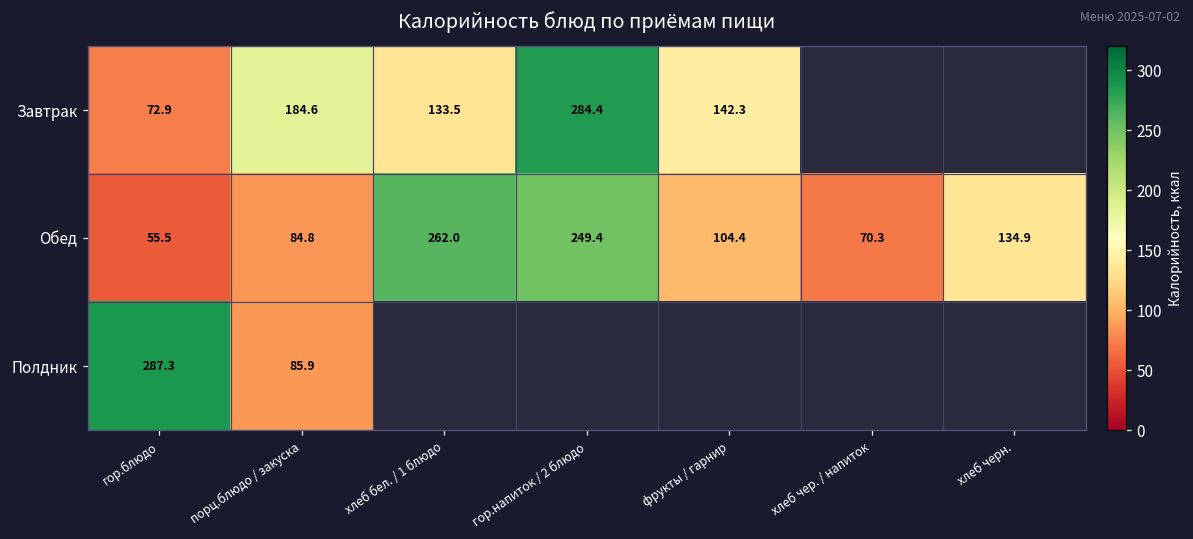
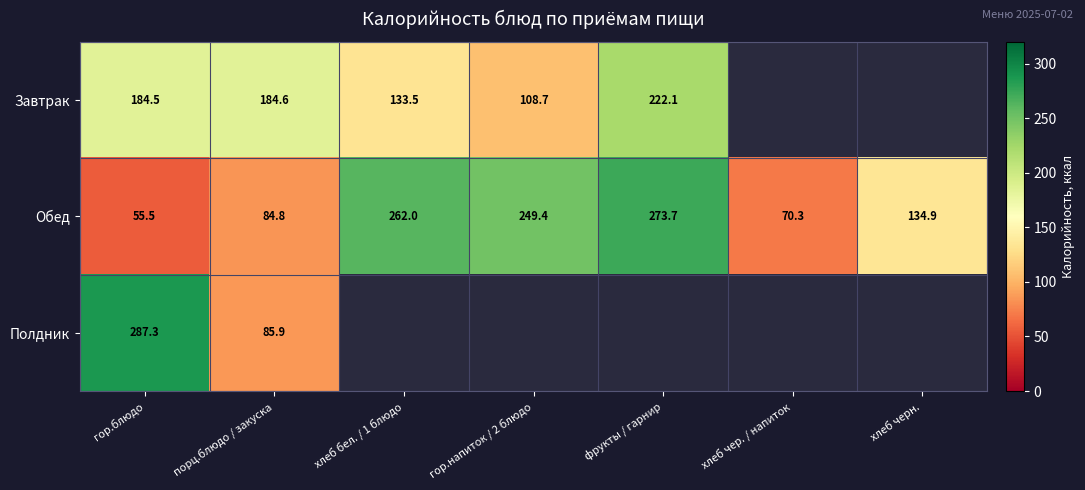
  {
    "Завтрак": {
-     "гор.блюдо": 72.9,
+     "гор.блюдо": 184.5,
      "порц.блюдо / закуска": 184.6,
      "хлеб бел. / 1 блюдо": 133.5,
-     "гор.напиток / 2 блюдо": 284.4,
-     "фрукты / гарнир": 142.3
+     "гор.напиток / 2 блюдо": 108.7,
+     "фрукты / гарнир": 222.1
    },
    "Обед": {
      "гор.блюдо": 55.5,
      "порц.блюдо / закуска": 84.8,
      "хлеб бел. / 1 блюдо": 262.0,
      "гор.напиток / 2 блюдо": 249.4,
-     "фрукты / гарнир": 104.4,
+     "фрукты / гарнир": 273.7,
      "хлеб чер. / напиток": 70.3,
      "хлеб черн.": 134.9
    },
    "Полдник": {
      "гор.блюдо": 287.3,
      "порц.блюдо / закуска": 85.9
    }
  }
